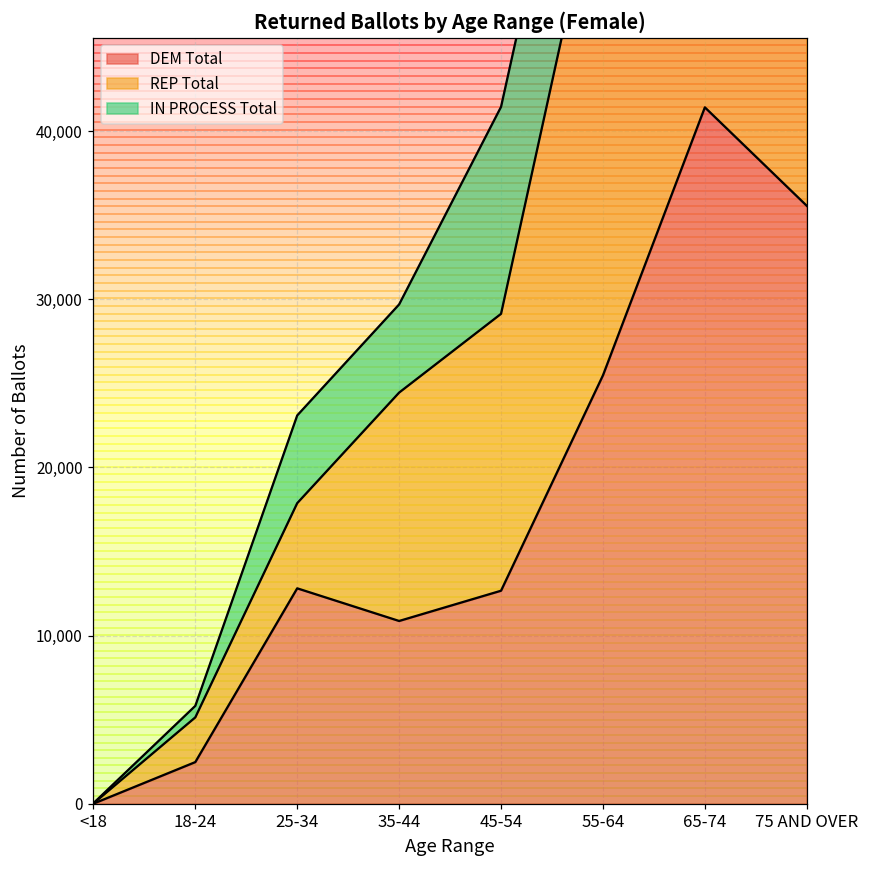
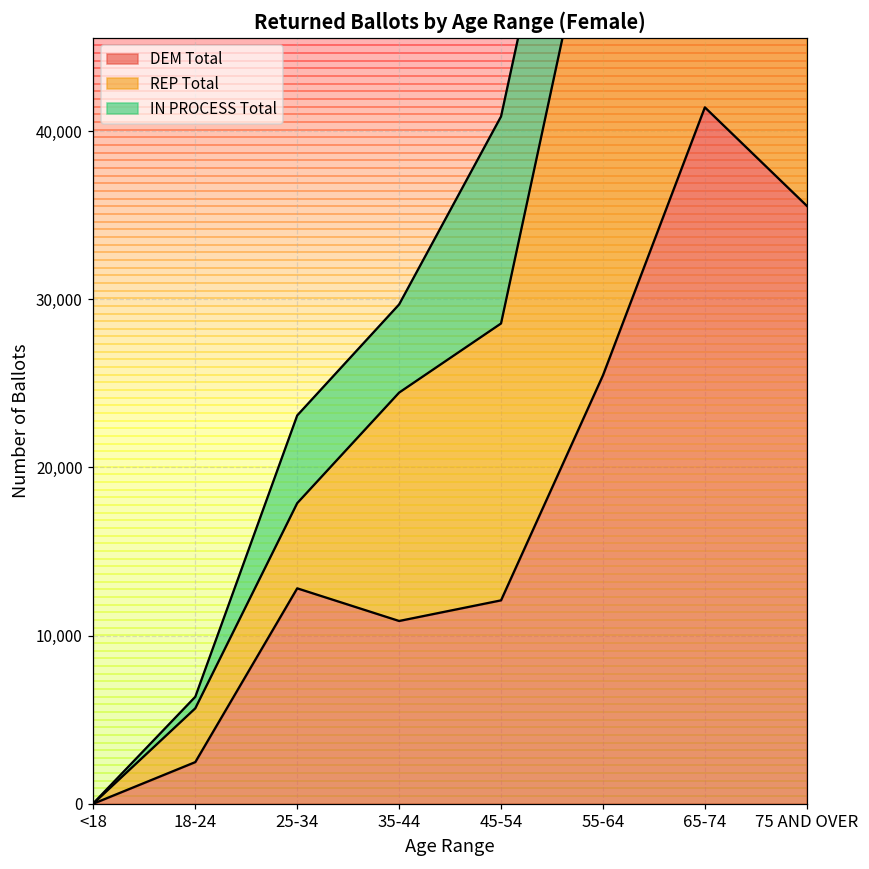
  {
    "DEM Total": {
      "18-24": "2,500",
      "25-34": "12,800",
      "35-44": "10,900",
-     "45-54": "12,700",
+     "45-54": "12,100",
      "55-64": "25,500",
      "65-74": "41,400",
      "75 AND OVER": "35,600"
    },
    "REP Total": {
-     "18-24": "2,700",
+     "18-24": "3,200",
      "25-34": "5,100",
      "35-44": "13,600",
      "45-54": "16,500"
    },
    "IN PROCESS Total": {
      "18-24": "700",
      "25-34": "5,200",
      "35-44": "5,200",
      "45-54": "12,300"
    }
  }
